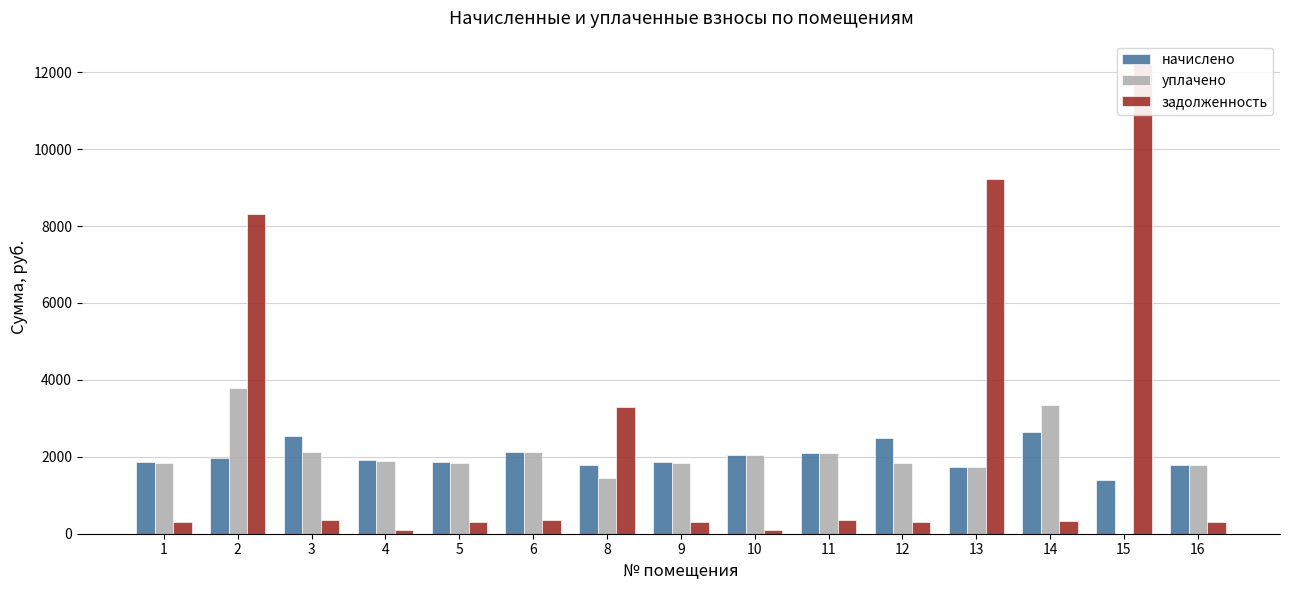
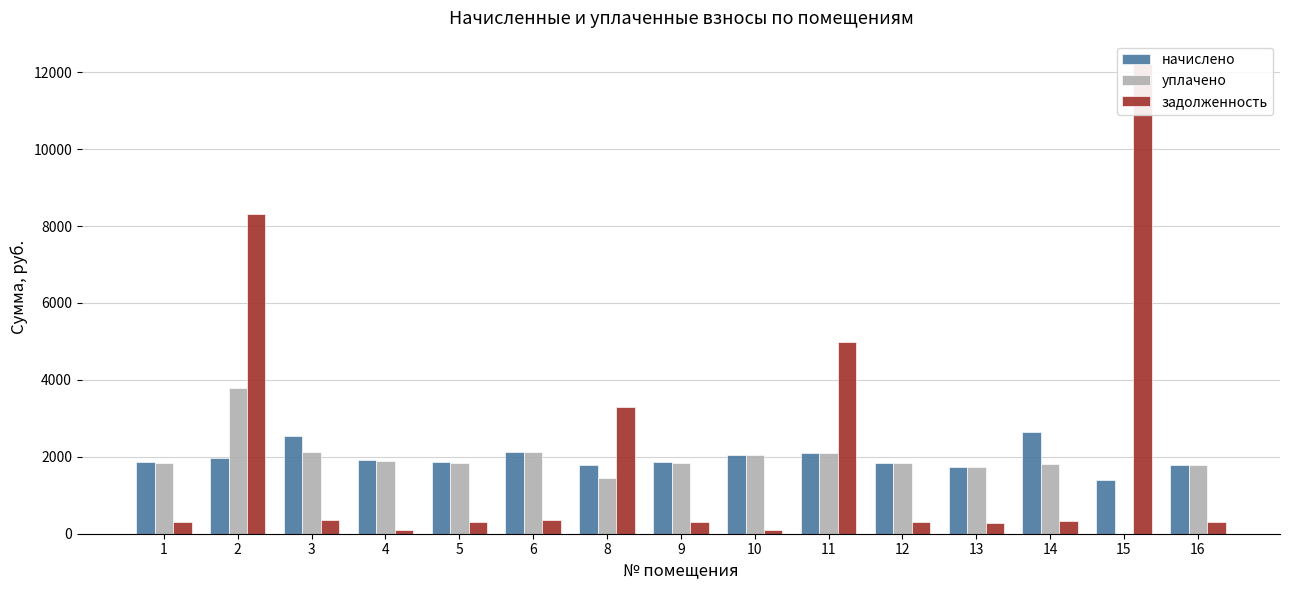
  {
    "начислено": {
      "1": 1900,
      "2": 2000,
      "3": 2500,
      "4": 1900,
      "5": 1900,
      "6": 2100,
      "8": 1800,
      "9": 1900,
      "10": 2100,
      "11": 2100,
-     "12": 2500,
+     "12": 1800,
      "13": 1700,
      "14": 2600,
      "15": 1400,
      "16": 1800
    },
    "уплачено": {
      "1": 1800,
      "2": 3800,
      "3": 2100,
      "4": 1900,
      "5": 1800,
      "6": 2100,
      "8": 1400,
      "9": 1800,
      "10": 2000,
      "11": 2100,
      "12": 1800,
      "13": 1700,
-     "14": 3300,
+     "14": 1800,
      "15": 0,
      "16": 1800
    },
    "задолженность": {
      "1": 300,
      "2": 8300,
      "3": 400,
      "4": 100,
      "5": 300,
      "6": 400,
      "8": 3300,
      "9": 300,
      "10": 100,
-     "11": 400,
+     "11": 5000,
      "12": 300,
-     "13": 9200,
+     "13": 300,
      "14": 300,
      "16": 300
    }
  }
